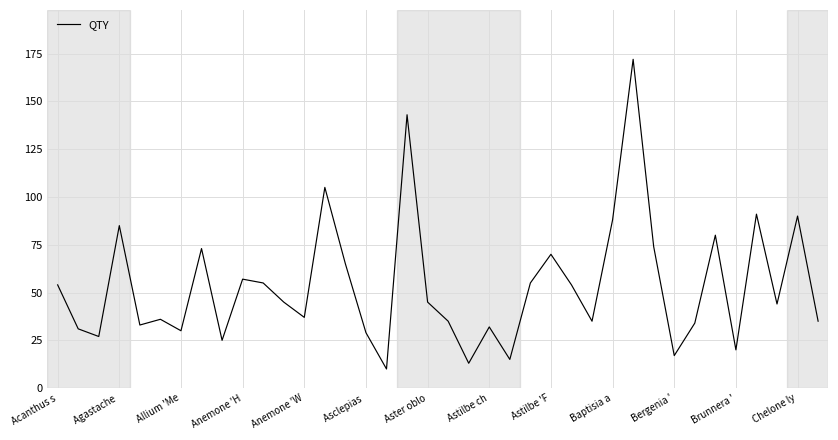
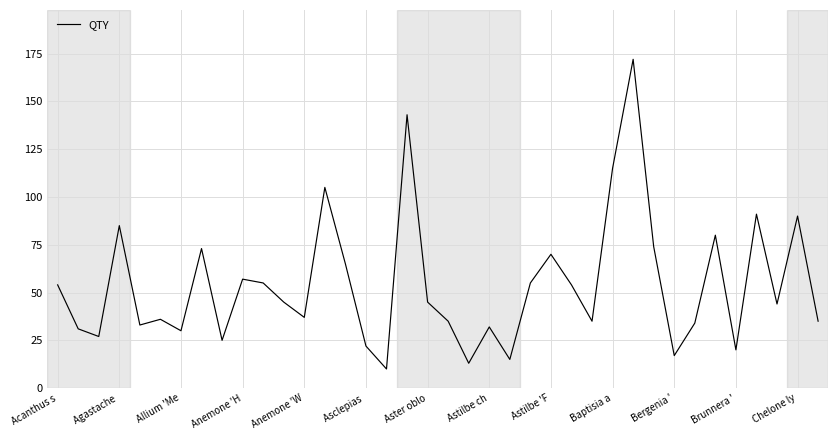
  {
    "Acanthus s": 54,
    "Agastache": 85,
    "Allium 'Me": 30,
    "Anemone 'H": 57,
    "Anemone 'W": 37,
-   "Asclepias": 29,
+   "Asclepias": 22,
    "Aster oblo": 45,
    "Astilbe ch": 32,
    "Astilbe 'F": 70,
-   "Baptisia a": 88,
+   "Baptisia a": 115,
    "Bergenia '": 17,
    "Brunnera '": 20,
    "Chelone ly": 90
  }
